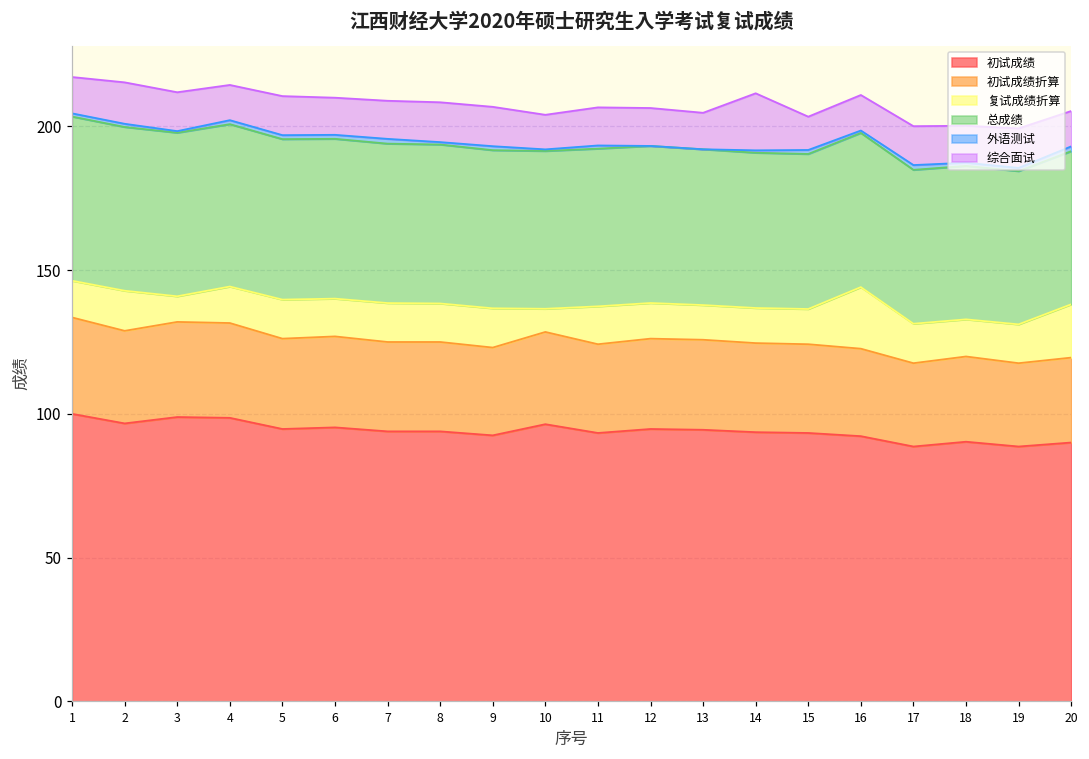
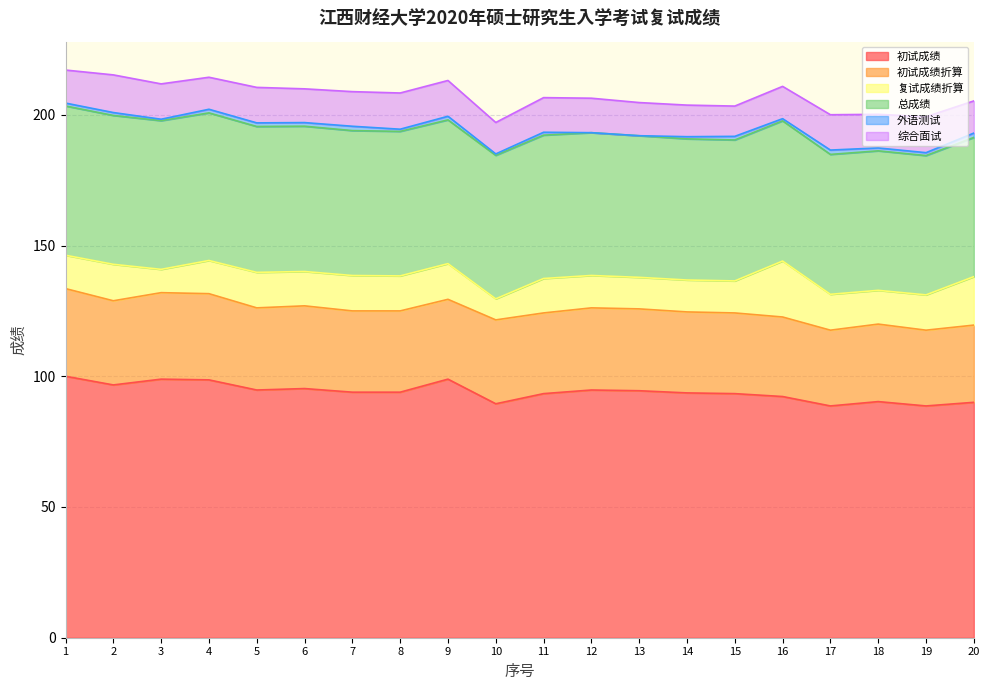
  {
    "初试成绩": {
      "1": 100,
      "2": 97,
      "3": 99,
      "4": 99,
      "5": 95,
      "6": 95,
      "7": 94,
      "8": 94,
-     "9": 93,
-     "10": 96,
+     "9": 99,
+     "10": 89,
      "11": 93,
      "12": 95,
      "13": 94,
      "14": 94,
      "15": 93,
      "16": 92,
      "17": 89,
      "18": 90,
      "19": 89,
      "20": 90
    },
    "初试成绩折算": {
      "1": 34,
      "2": 32,
      "3": 33,
      "4": 33,
      "5": 31,
      "6": 32,
      "7": 31,
      "8": 31,
      "9": 31,
      "10": 32,
      "11": 31,
      "12": 31,
      "13": 31,
      "14": 31,
      "15": 31,
      "16": 30,
      "17": 29,
      "18": 30,
      "19": 29,
      "20": 30
    },
    "复试成绩折算": {
      "1": 13,
      "2": 14,
      "3": 9,
      "4": 13,
      "5": 14,
      "6": 13,
      "7": 14,
      "8": 13,
      "9": 14,
      "10": 8,
      "11": 13,
      "12": 12,
      "13": 12,
      "14": 12,
      "15": 12,
      "16": 21,
      "17": 14,
      "18": 13,
      "19": 13,
      "20": 19
    },
    "总成绩": {
      "1": 57,
      "2": 57,
      "4": 56,
      "5": 56,
      "6": 56,
      "7": 55,
      "9": 55,
      "11": 55,
      "15": 54,
      "17": 53,
      "18": 53,
      "19": 53,
      "20": 53
    },
    "外语测试": {
      "1": 1,
      "2": 1,
      "4": 1,
      "5": 1,
      "6": 1,
      "7": 2,
      "9": 1,
      "11": 1,
      "15": 1,
      "17": 2,
      "18": 1,
      "19": 1,
      "20": 2
    },
    "综合面试": {
      "1": 13,
      "2": 14,
      "3": 14,
      "4": 12,
      "5": 14,
      "6": 13,
      "7": 13,
      "8": 14,
      "9": 14,
      "10": 12,
      "11": 13,
      "12": 13,
      "13": 13,
-     "14": 20,
+     "14": 12,
      "15": 12,
      "16": 12,
      "17": 14,
      "20": 12
    }
  }
